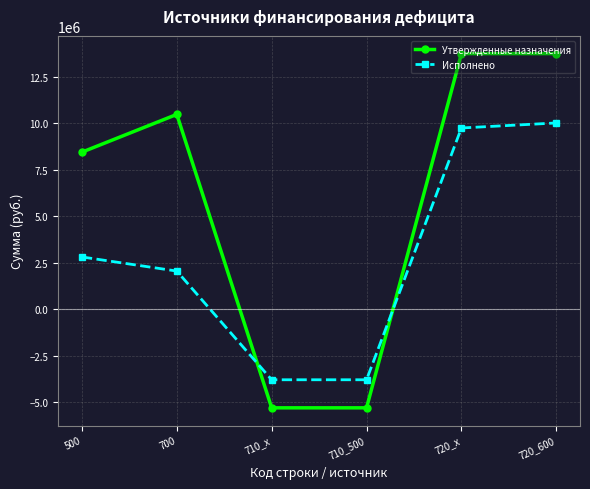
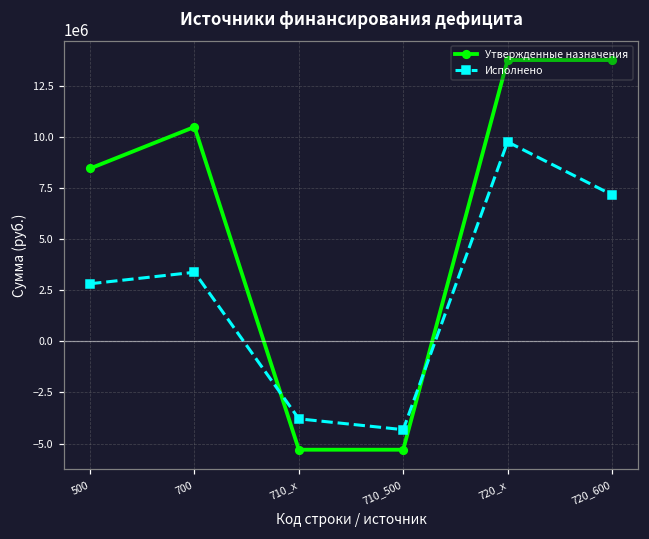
  {
    "Утвержденные назначения": {
      "500": 8400000,
      "700": 10500000,
      "710_x": -5300000,
      "710_500": -5300000
    },
    "Исполнено": {
      "500": 2800000,
-     "700": 2100000,
+     "700": 3400000,
      "710_x": -3800000,
-     "710_500": -3800000,
+     "710_500": -4300000,
      "720_x": 9700000,
-     "720_600": 10000000
+     "720_600": 7200000
    }
  }
